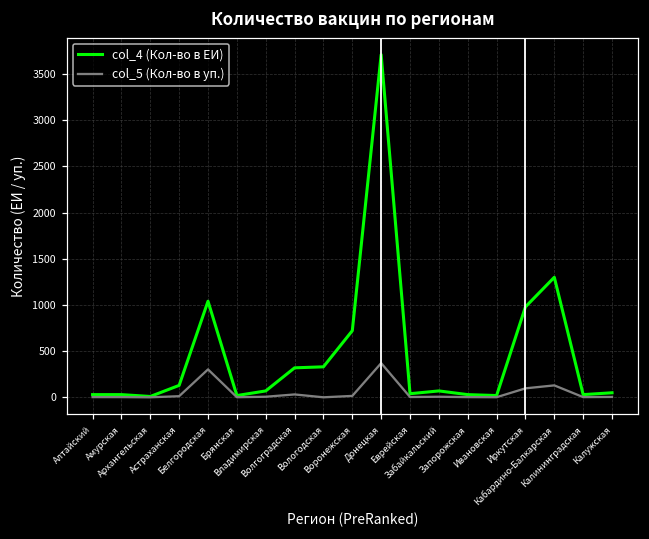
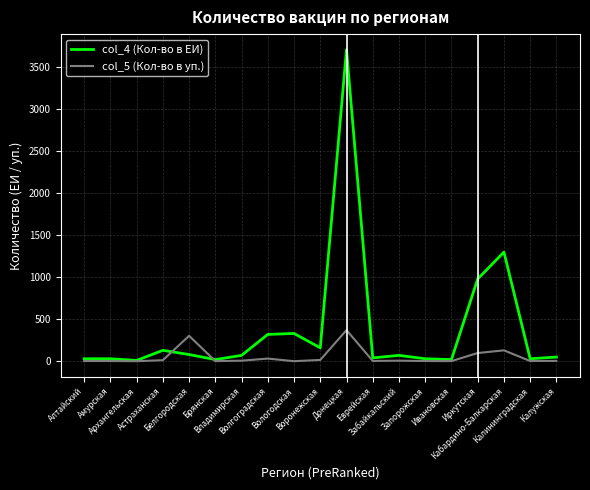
  {
    "col_4 (Кол-во в ЕИ)": {
      "Астраханская": 100,
-     "Белгородская": 1000,
+     "Белгородская": 100,
      "Владимирская": 100,
      "Волгоградская": 300,
      "Вологодская": 300,
-     "Воронежская": 700,
+     "Воронежская": 200,
      "Донецкая": 3700,
      "Еврейская": 0,
      "Забайкальский": 100,
      "Иркутская": 1000,
      "Кабардино-Балкарская": 1300,
      "Калужская": 100
    },
    "col_5 (Кол-во в уп.)": {
      "Астраханская": 0,
      "Белгородская": 300,
      "Владимирская": 0,
      "Волгоградская": 0,
      "Вологодская": 0,
      "Воронежская": 0,
      "Донецкая": 400,
      "Еврейская": 0,
      "Забайкальский": 0,
      "Иркутская": 100,
      "Кабардино-Балкарская": 100,
      "Калужская": 0
    }
  }
